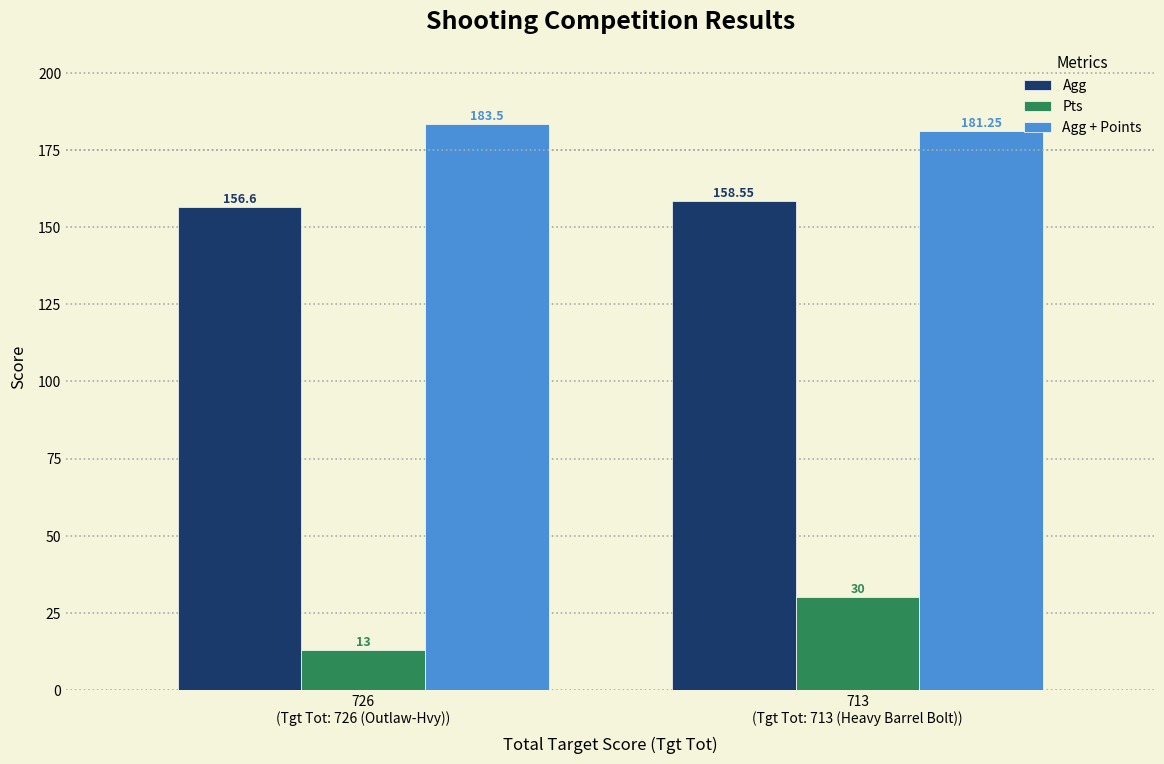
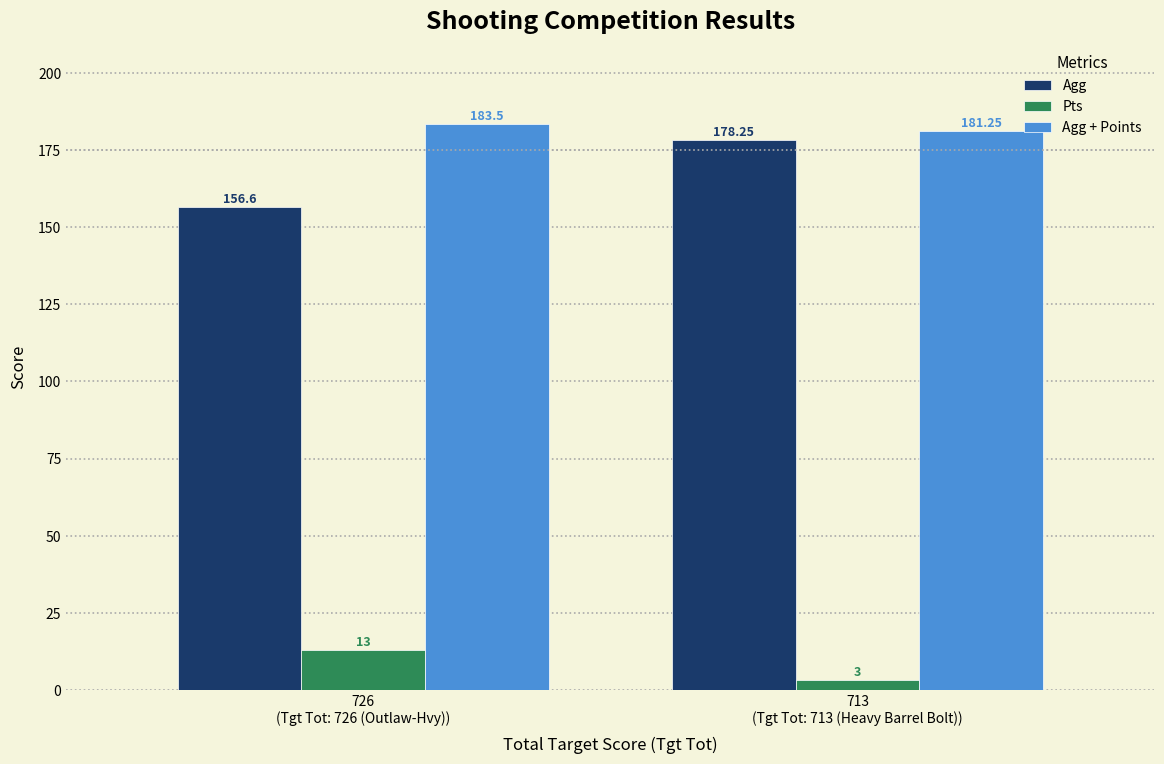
  {
    "Agg": {
      "726 (Tgt Tot: 726 (Outlaw-Hvy))": 156.6,
-     "713 (Tgt Tot: 713 (Heavy Barrel Bolt))": 158.55
+     "713 (Tgt Tot: 713 (Heavy Barrel Bolt))": 178.25
    },
    "Pts": {
      "726 (Tgt Tot: 726 (Outlaw-Hvy))": 13,
-     "713 (Tgt Tot: 713 (Heavy Barrel Bolt))": 30
+     "713 (Tgt Tot: 713 (Heavy Barrel Bolt))": 3
    },
    "Agg + Points": {
      "726 (Tgt Tot: 726 (Outlaw-Hvy))": 183.5,
      "713 (Tgt Tot: 713 (Heavy Barrel Bolt))": 181.25
    }
  }
